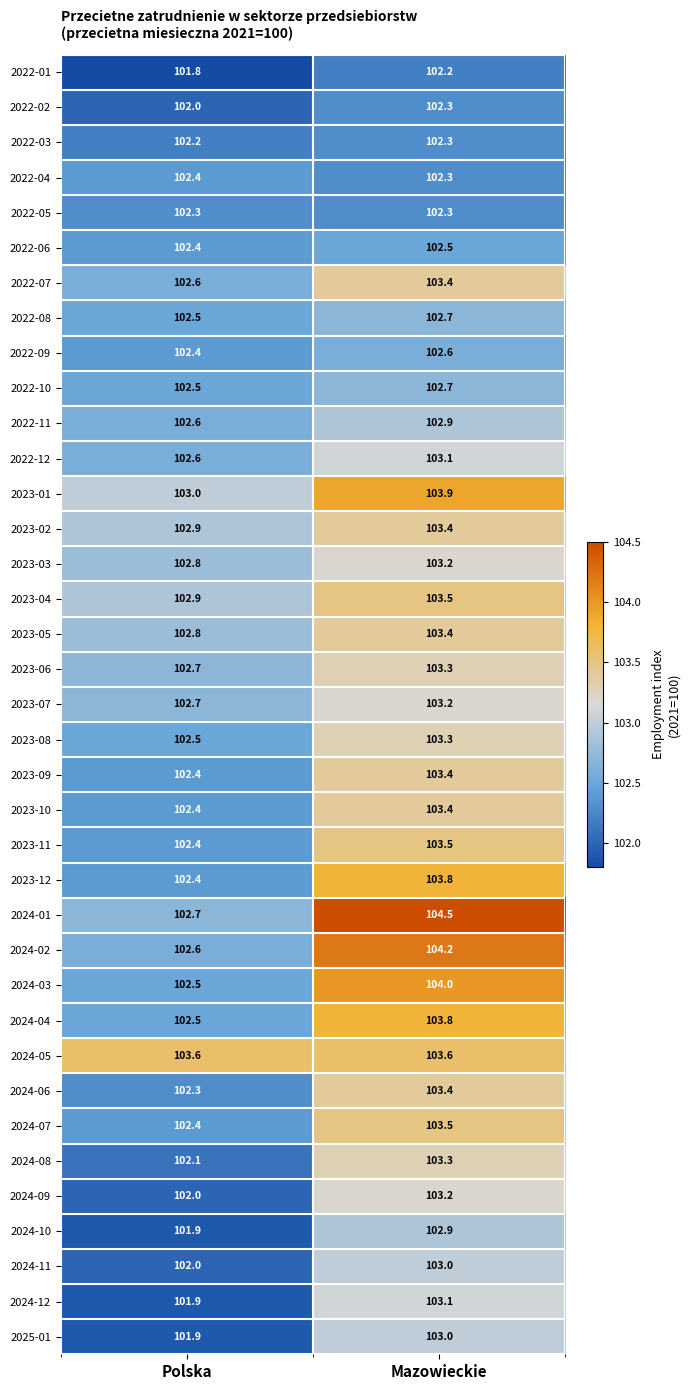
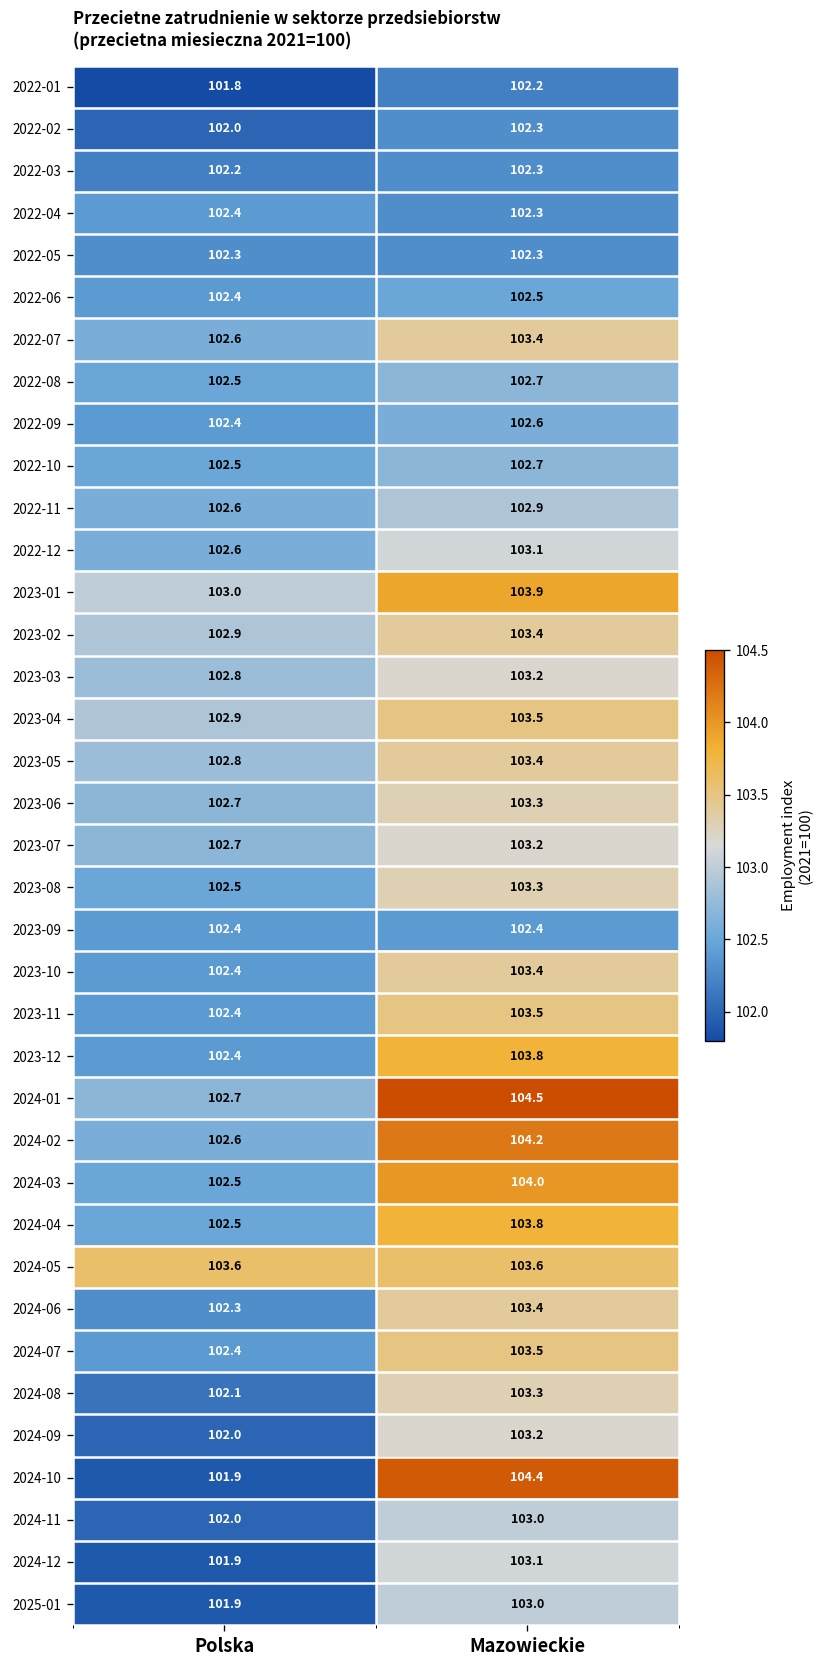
  {
    "2022-01": {
      "Polska": 101.8,
      "Mazowieckie": 102.2
    },
    "2022-02": {
      "Polska": 102.0,
      "Mazowieckie": 102.3
    },
    "2022-03": {
      "Polska": 102.2,
      "Mazowieckie": 102.3
    },
    "2022-04": {
      "Polska": 102.4,
      "Mazowieckie": 102.3
    },
    "2022-05": {
      "Polska": 102.3,
      "Mazowieckie": 102.3
    },
    "2022-06": {
      "Polska": 102.4,
      "Mazowieckie": 102.5
    },
    "2022-07": {
      "Polska": 102.6,
      "Mazowieckie": 103.4
    },
    "2022-08": {
      "Polska": 102.5,
      "Mazowieckie": 102.7
    },
    "2022-09": {
      "Polska": 102.4,
      "Mazowieckie": 102.6
    },
    "2022-10": {
      "Polska": 102.5,
      "Mazowieckie": 102.7
    },
    "2022-11": {
      "Polska": 102.6,
      "Mazowieckie": 102.9
    },
    "2022-12": {
      "Polska": 102.6,
      "Mazowieckie": 103.1
    },
    "2023-01": {
      "Polska": 103.0,
      "Mazowieckie": 103.9
    },
    "2023-02": {
      "Polska": 102.9,
      "Mazowieckie": 103.4
    },
    "2023-03": {
      "Polska": 102.8,
      "Mazowieckie": 103.2
    },
    "2023-04": {
      "Polska": 102.9,
      "Mazowieckie": 103.5
    },
    "2023-05": {
      "Polska": 102.8,
      "Mazowieckie": 103.4
    },
    "2023-06": {
      "Polska": 102.7,
      "Mazowieckie": 103.3
    },
    "2023-07": {
      "Polska": 102.7,
      "Mazowieckie": 103.2
    },
    "2023-08": {
      "Polska": 102.5,
      "Mazowieckie": 103.3
    },
    "2023-09": {
      "Polska": 102.4,
-     "Mazowieckie": 103.4
+     "Mazowieckie": 102.4
    },
    "2023-10": {
      "Polska": 102.4,
      "Mazowieckie": 103.4
    },
    "2023-11": {
      "Polska": 102.4,
      "Mazowieckie": 103.5
    },
    "2023-12": {
      "Polska": 102.4,
      "Mazowieckie": 103.8
    },
    "2024-01": {
      "Polska": 102.7,
      "Mazowieckie": 104.5
    },
    "2024-02": {
      "Polska": 102.6,
      "Mazowieckie": 104.2
    },
    "2024-03": {
      "Polska": 102.5,
      "Mazowieckie": 104.0
    },
    "2024-04": {
      "Polska": 102.5,
      "Mazowieckie": 103.8
    },
    "2024-05": {
      "Polska": 103.6,
      "Mazowieckie": 103.6
    },
    "2024-06": {
      "Polska": 102.3,
      "Mazowieckie": 103.4
    },
    "2024-07": {
      "Polska": 102.4,
      "Mazowieckie": 103.5
    },
    "2024-08": {
      "Polska": 102.1,
      "Mazowieckie": 103.3
    },
    "2024-09": {
      "Polska": 102.0,
      "Mazowieckie": 103.2
    },
    "2024-10": {
      "Polska": 101.9,
-     "Mazowieckie": 102.9
+     "Mazowieckie": 104.4
    },
    "2024-11": {
      "Polska": 102.0,
      "Mazowieckie": 103.0
    },
    "2024-12": {
      "Polska": 101.9,
      "Mazowieckie": 103.1
    },
    "2025-01": {
      "Polska": 101.9,
      "Mazowieckie": 103.0
    }
  }
